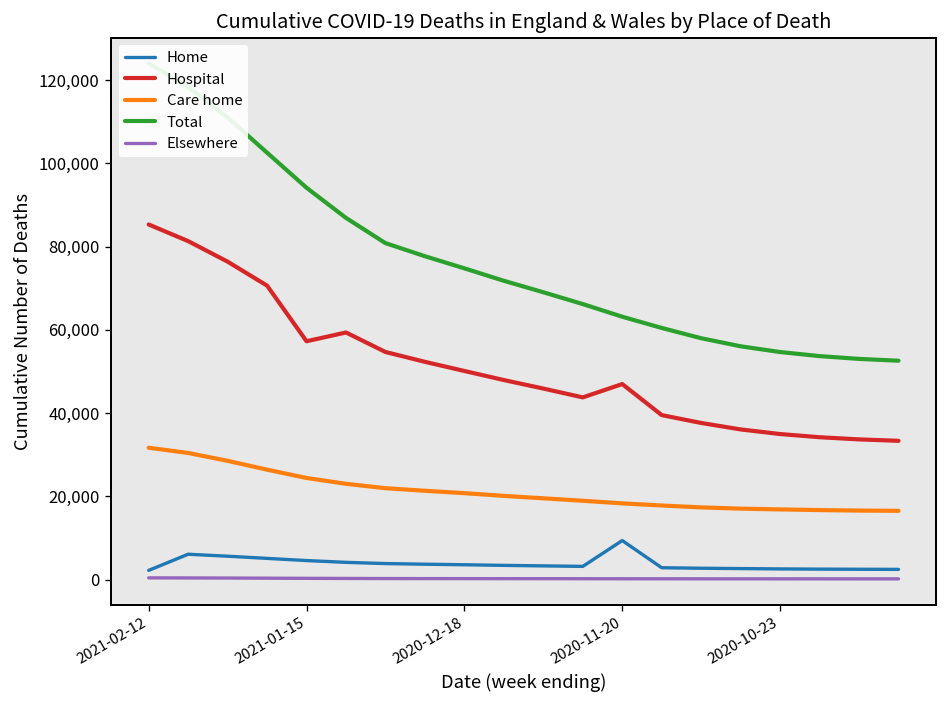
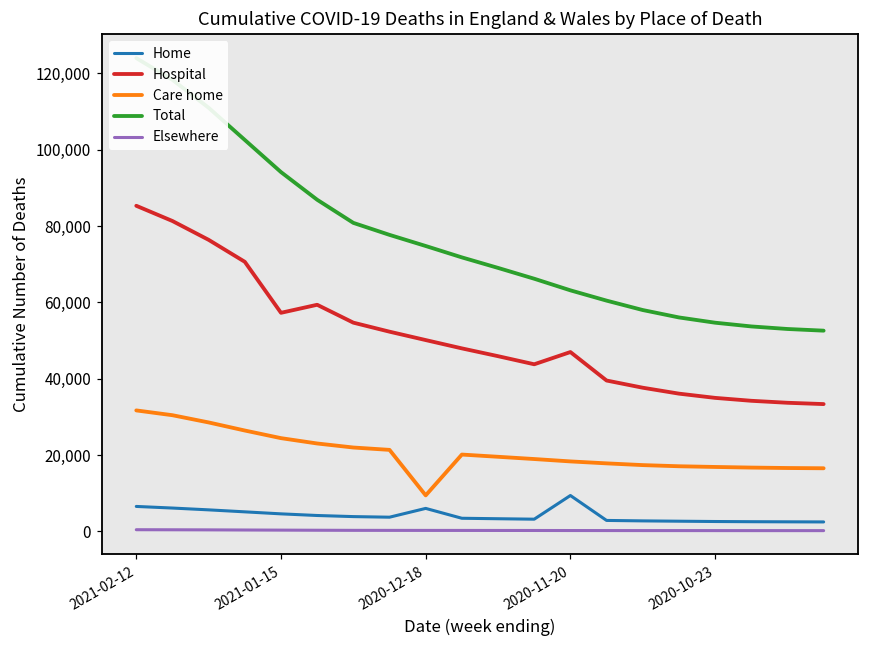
  {
    "Home": {
-     "2021-02-12": "2,000",
+     "2021-02-12": "7,000",
      "2021-01-15": "5,000",
-     "2020-12-18": "4,000",
+     "2020-12-18": "6,000",
      "2020-11-20": "9,000",
      "2020-10-23": "3,000"
    },
    "Hospital": {
      "2021-02-12": "85,000",
      "2021-01-15": "57,000",
      "2020-12-18": "50,000",
      "2020-11-20": "47,000",
      "2020-10-23": "35,000"
    },
    "Care home": {
      "2021-02-12": "32,000",
      "2021-01-15": "24,000",
-     "2020-12-18": "21,000",
+     "2020-12-18": "9,000",
      "2020-11-20": "18,000",
      "2020-10-23": "17,000"
    },
    "Total": {
      "2021-01-15": "94,000",
      "2020-12-18": "75,000",
      "2020-11-20": "63,000",
      "2020-10-23": "55,000"
    },
    "Elsewhere": {
      "2021-02-12": "0",
      "2021-01-15": "0",
      "2020-12-18": "0",
      "2020-11-20": "0",
      "2020-10-23": "0"
    }
  }
